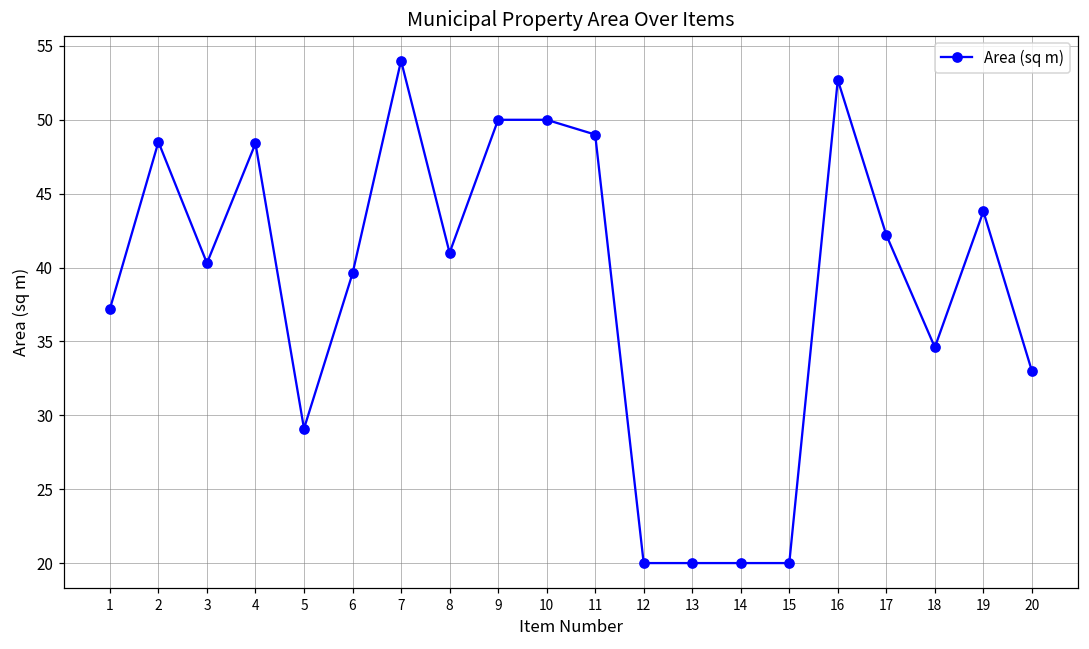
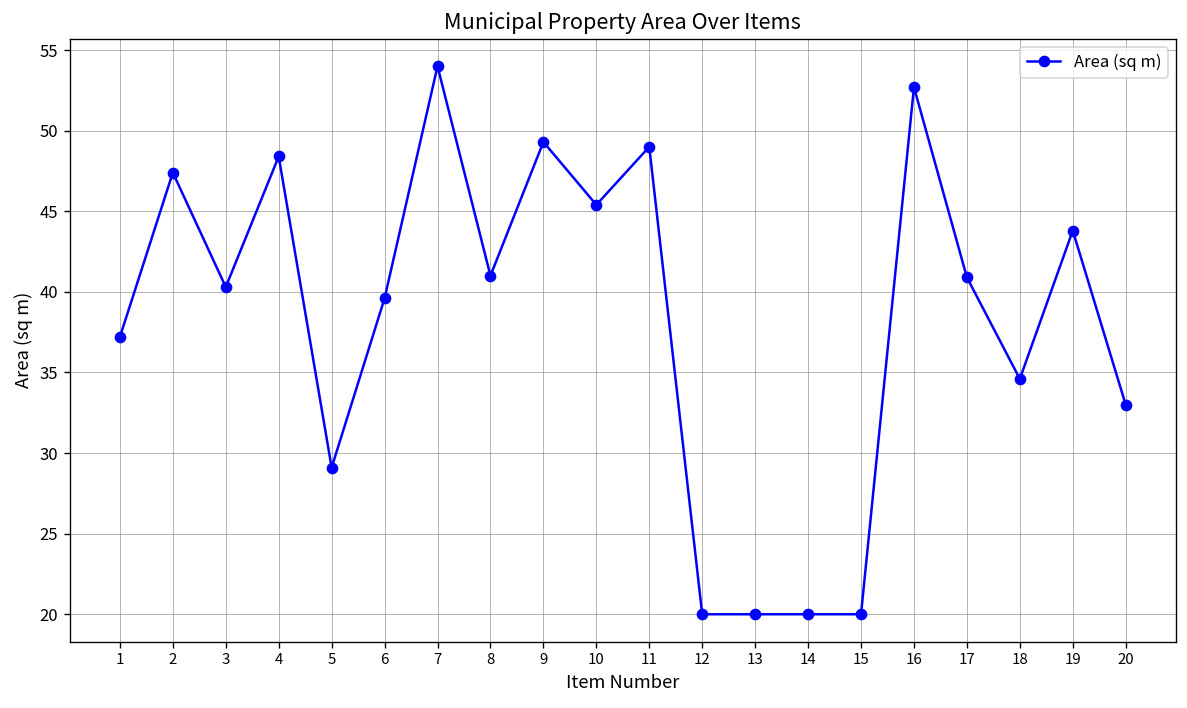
  {
    "1": 37.2,
-   "2": 48.5,
+   "2": 47.4,
    "3": 40.3,
    "4": 48.4,
    "5": 29.1,
    "6": 39.6,
    "7": 54.0,
    "8": 41.0,
-   "9": 50.0,
-   "10": 50.0,
+   "9": 49.3,
+   "10": 45.4,
    "11": 49.0,
    "12": 20.0,
    "13": 20.0,
    "14": 20.0,
    "15": 20.0,
    "16": 52.7,
-   "17": 42.2,
+   "17": 40.9,
    "18": 34.6,
    "19": 43.8,
    "20": 33.0
  }
